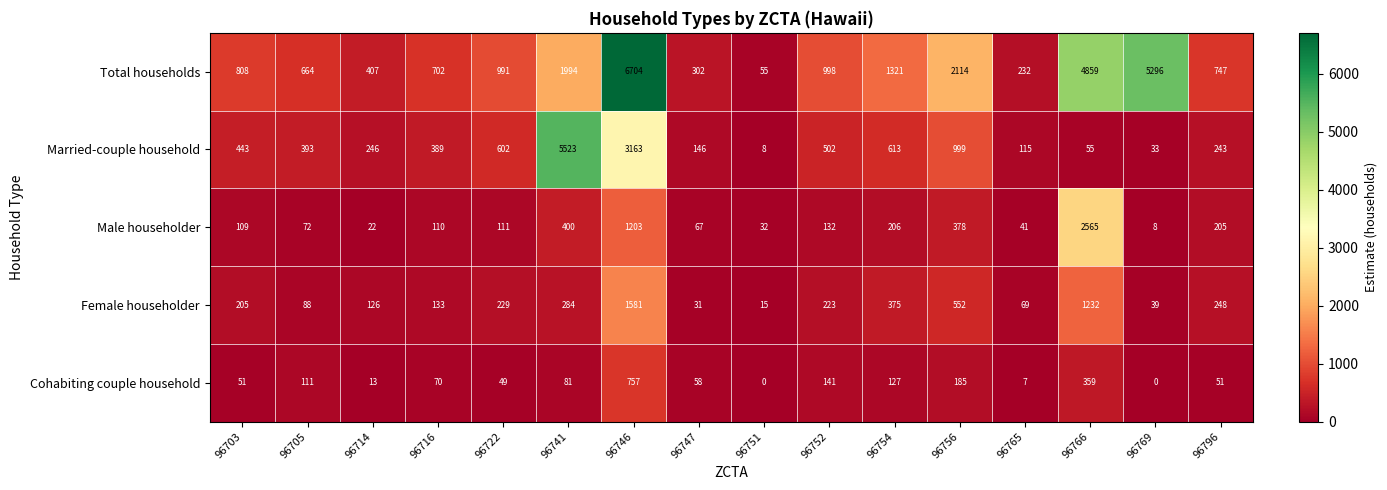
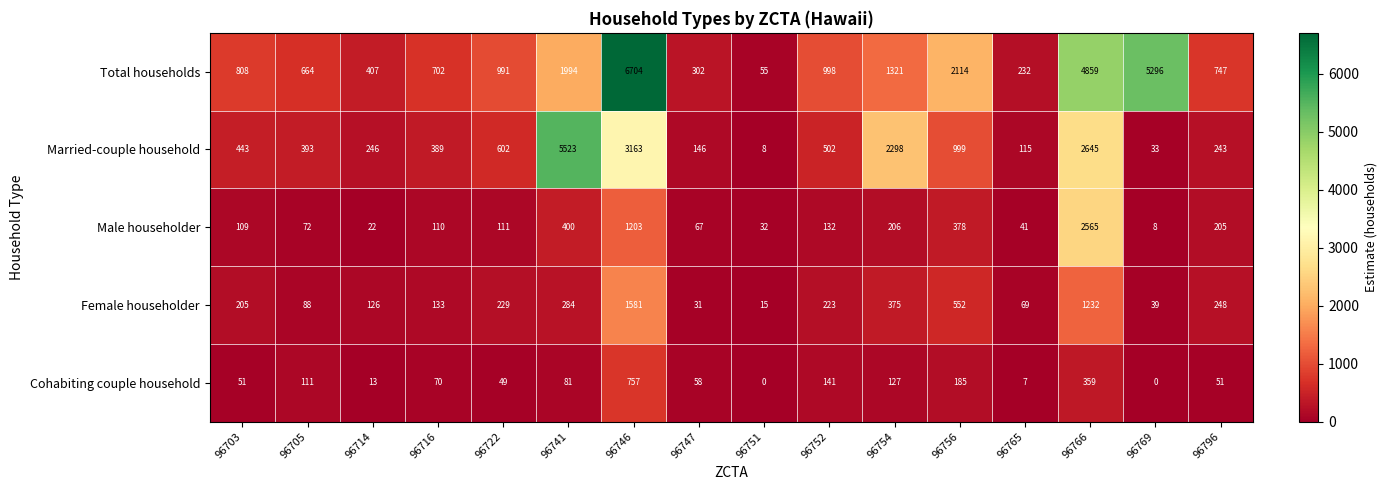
  {
    "Total households": {
      "96703": 808,
      "96705": 664,
      "96714": 407,
      "96716": 702,
      "96722": 991,
      "96741": 1994,
      "96746": 6704,
      "96747": 302,
      "96751": 55,
      "96752": 998,
      "96754": 1321,
      "96756": 2114,
      "96765": 232,
      "96766": 4859,
      "96769": 5296,
      "96796": 747
    },
    "Married-couple household": {
      "96703": 443,
      "96705": 393,
      "96714": 246,
      "96716": 389,
      "96722": 602,
      "96741": 5523,
      "96746": 3163,
      "96747": 146,
      "96751": 8,
      "96752": 502,
-     "96754": 613,
+     "96754": 2298,
      "96756": 999,
      "96765": 115,
-     "96766": 55,
+     "96766": 2645,
      "96769": 33,
      "96796": 243
    },
    "Male householder": {
      "96703": 109,
      "96705": 72,
      "96714": 22,
      "96716": 110,
      "96722": 111,
      "96741": 400,
      "96746": 1203,
      "96747": 67,
      "96751": 32,
      "96752": 132,
      "96754": 206,
      "96756": 378,
      "96765": 41,
      "96766": 2565,
      "96769": 8,
      "96796": 205
    },
    "Female householder": {
      "96703": 205,
      "96705": 88,
      "96714": 126,
      "96716": 133,
      "96722": 229,
      "96741": 284,
      "96746": 1581,
      "96747": 31,
      "96751": 15,
      "96752": 223,
      "96754": 375,
      "96756": 552,
      "96765": 69,
      "96766": 1232,
      "96769": 39,
      "96796": 248
    },
    "Cohabiting couple household": {
      "96703": 51,
      "96705": 111,
      "96714": 13,
      "96716": 70,
      "96722": 49,
      "96741": 81,
      "96746": 757,
      "96747": 58,
      "96751": 0,
      "96752": 141,
      "96754": 127,
      "96756": 185,
      "96765": 7,
      "96766": 359,
      "96769": 0,
      "96796": 51
    }
  }
